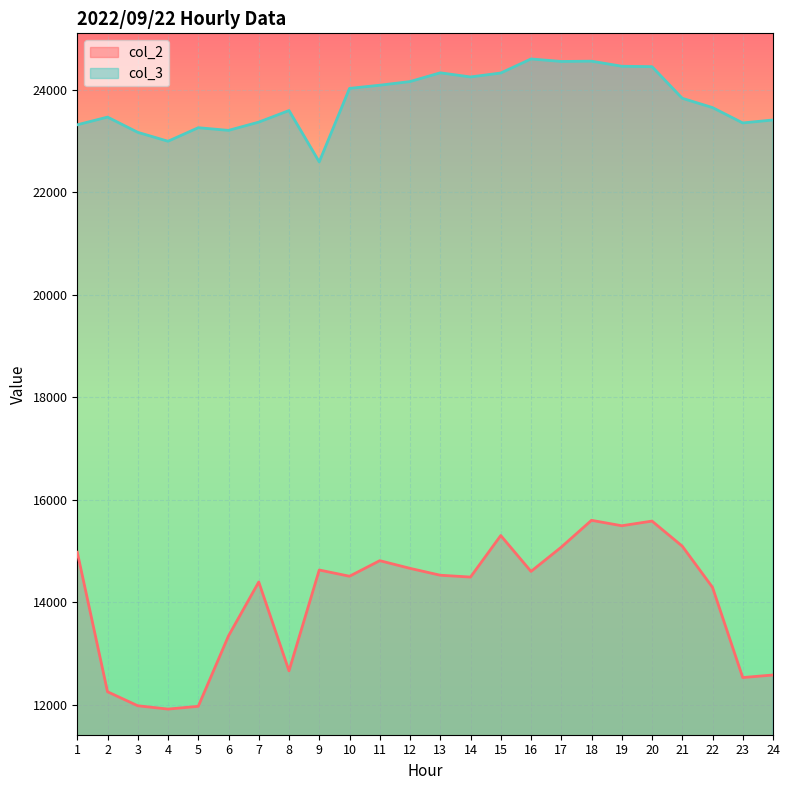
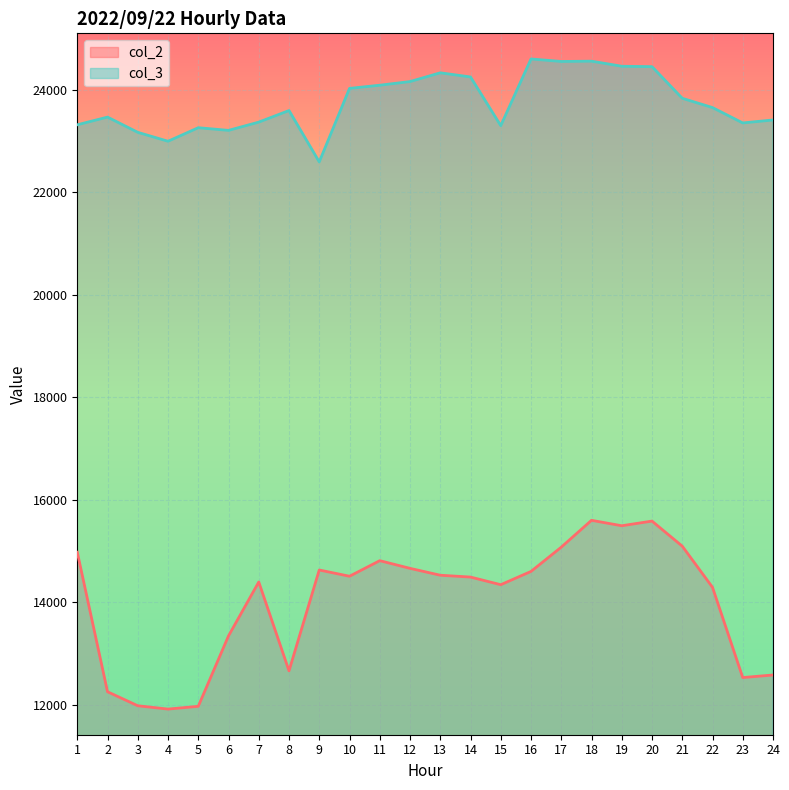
  {
    "col_2": {
      "1": 15000,
      "2": 12300,
      "3": 12000,
      "4": 11900,
      "5": 12000,
      "6": 13300,
      "7": 14400,
      "8": 12700,
      "9": 14600,
      "10": 14500,
      "11": 14800,
      "12": 14700,
      "13": 14500,
      "14": 14500,
-     "15": 15300,
+     "15": 14300,
      "16": 14600,
      "17": 15100,
      "18": 15600,
      "19": 15500,
      "20": 15600,
      "21": 15100,
      "22": 14300,
      "23": 12500,
      "24": 12600
    },
    "col_3": {
      "1": 23300,
      "2": 23500,
      "3": 23200,
      "4": 23000,
      "5": 23300,
      "6": 23200,
      "7": 23400,
      "8": 23600,
      "9": 22600,
      "10": 24000,
      "11": 24100,
      "12": 24200,
      "13": 24300,
      "14": 24200,
-     "15": 24300,
+     "15": 23300,
      "16": 24600,
      "17": 24500,
      "18": 24600,
      "19": 24500,
      "20": 24400,
      "21": 23800,
      "22": 23700,
      "23": 23400,
      "24": 23400
    }
  }
